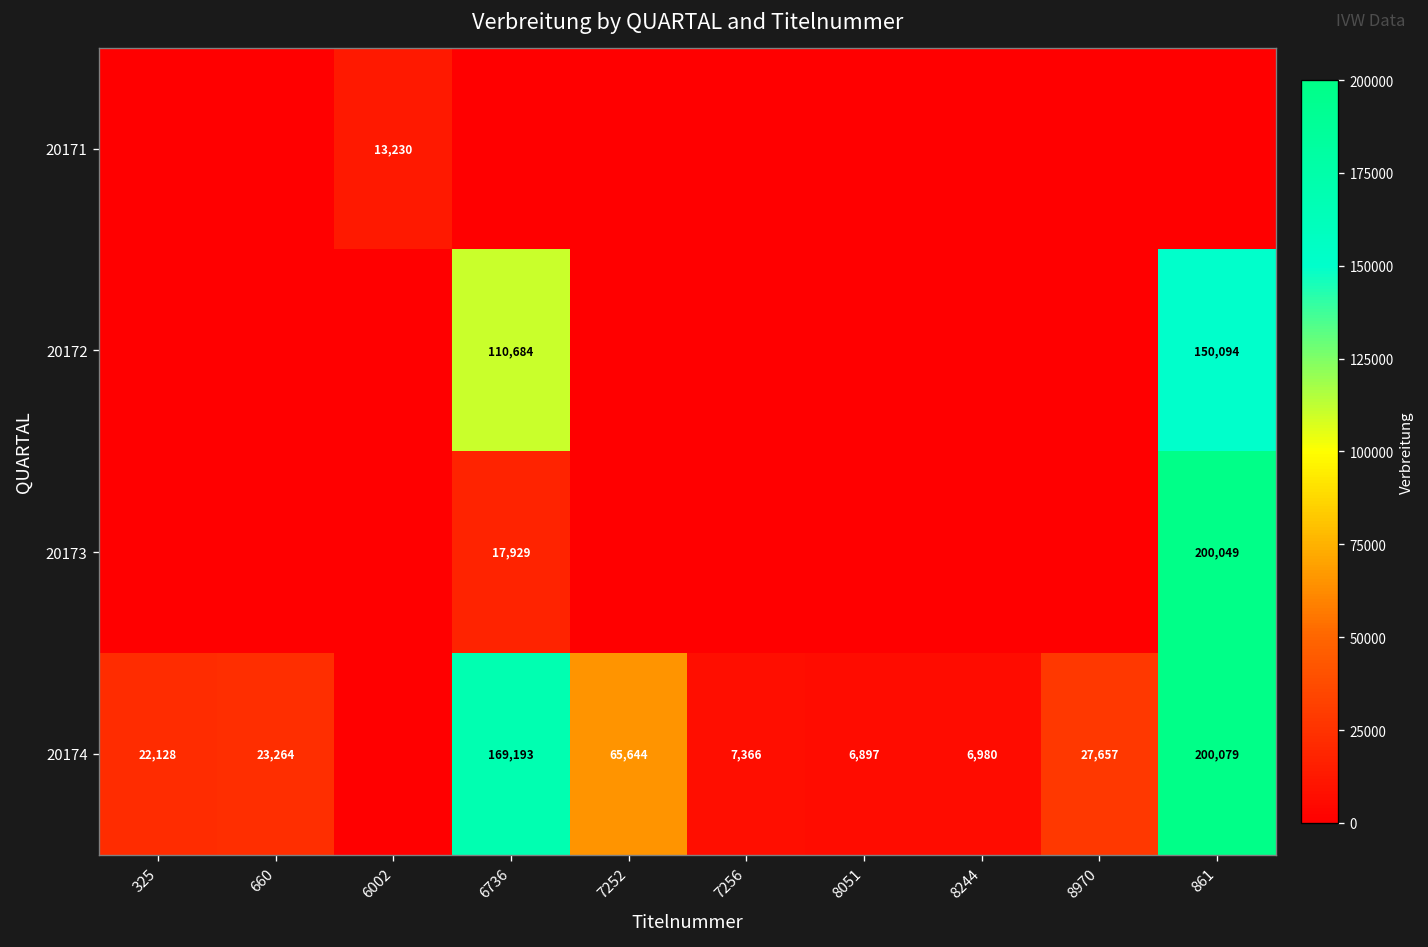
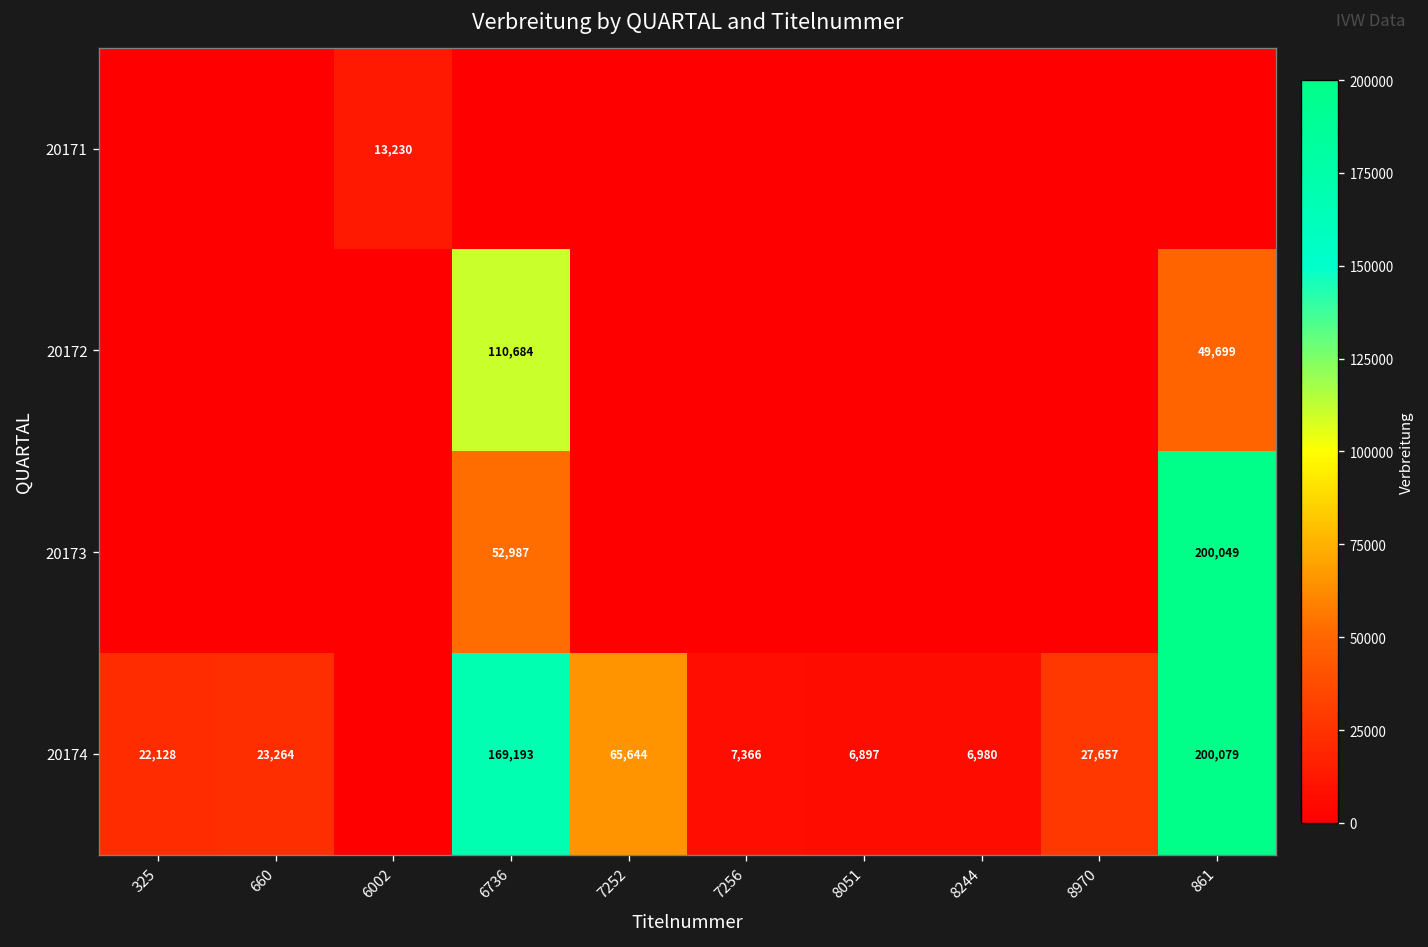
  {
    "20171": {
      "6002": "13,230"
    },
    "20172": {
      "6736": "110,684",
-     "861": "150,094"
+     "861": "49,699"
    },
    "20173": {
-     "6736": "17,929",
+     "6736": "52,987",
      "861": "200,049"
    },
    "20174": {
      "325": "22,128",
      "660": "23,264",
      "6736": "169,193",
      "7252": "65,644",
      "7256": "7,366",
      "8051": "6,897",
      "8244": "6,980",
      "8970": "27,657",
      "861": "200,079"
    }
  }
